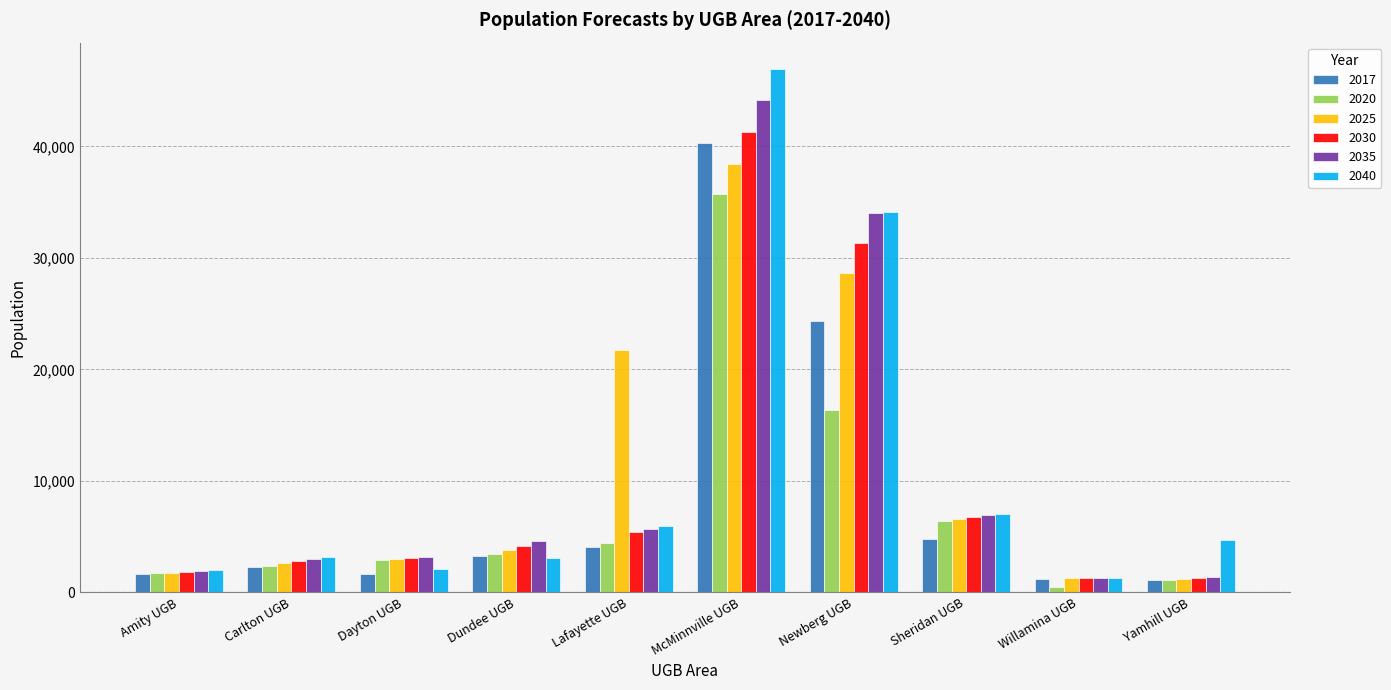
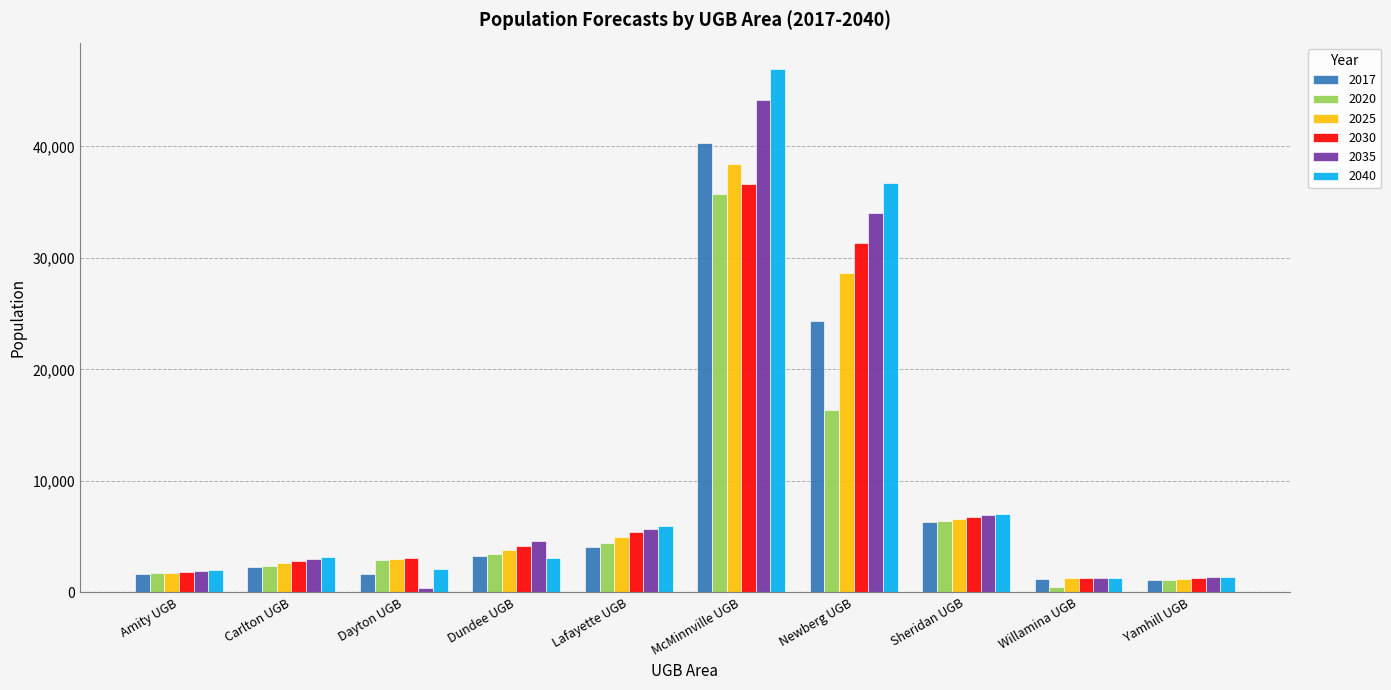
  {
    "2017": {
      "Amity UGB": "1,600",
      "Carlton UGB": "2,200",
      "Dayton UGB": "1,600",
      "Dundee UGB": "3,200",
      "Lafayette UGB": "4,100",
      "McMinnville UGB": "40,300",
      "Newberg UGB": "24,300",
-     "Sheridan UGB": "4,700",
+     "Sheridan UGB": "6,300",
      "Willamina UGB": "1,200",
      "Yamhill UGB": "1,100"
    },
    "2020": {
      "Amity UGB": "1,700",
      "Carlton UGB": "2,300",
      "Dayton UGB": "2,900",
      "Dundee UGB": "3,400",
      "Lafayette UGB": "4,400",
      "McMinnville UGB": "35,700",
      "Newberg UGB": "16,300",
      "Sheridan UGB": "6,400",
      "Willamina UGB": "500",
      "Yamhill UGB": "1,100"
    },
    "2025": {
      "Amity UGB": "1,800",
      "Carlton UGB": "2,600",
      "Dayton UGB": "3,000",
      "Dundee UGB": "3,800",
-     "Lafayette UGB": "21,800",
+     "Lafayette UGB": "5,000",
      "McMinnville UGB": "38,400",
      "Newberg UGB": "28,600",
      "Sheridan UGB": "6,600",
      "Willamina UGB": "1,200",
      "Yamhill UGB": "1,200"
    },
    "2030": {
      "Amity UGB": "1,800",
      "Carlton UGB": "2,800",
      "Dayton UGB": "3,100",
      "Dundee UGB": "4,200",
      "Lafayette UGB": "5,400",
-     "McMinnville UGB": "41,300",
+     "McMinnville UGB": "36,600",
      "Newberg UGB": "31,300",
      "Sheridan UGB": "6,800",
      "Willamina UGB": "1,300",
      "Yamhill UGB": "1,300"
    },
    "2035": {
      "Amity UGB": "1,900",
      "Carlton UGB": "3,000",
-     "Dayton UGB": "3,200",
+     "Dayton UGB": "400",
      "Dundee UGB": "4,600",
      "Lafayette UGB": "5,700",
      "McMinnville UGB": "44,100",
      "Newberg UGB": "34,000",
      "Sheridan UGB": "6,900",
      "Willamina UGB": "1,300",
      "Yamhill UGB": "1,300"
    },
    "2040": {
      "Amity UGB": "2,000",
      "Carlton UGB": "3,200",
      "Dayton UGB": "2,100",
      "Dundee UGB": "3,100",
      "Lafayette UGB": "6,000",
      "McMinnville UGB": "47,000",
-     "Newberg UGB": "34,100",
+     "Newberg UGB": "36,700",
      "Sheridan UGB": "7,000",
      "Willamina UGB": "1,300",
-     "Yamhill UGB": "4,700"
+     "Yamhill UGB": "1,400"
    }
  }
